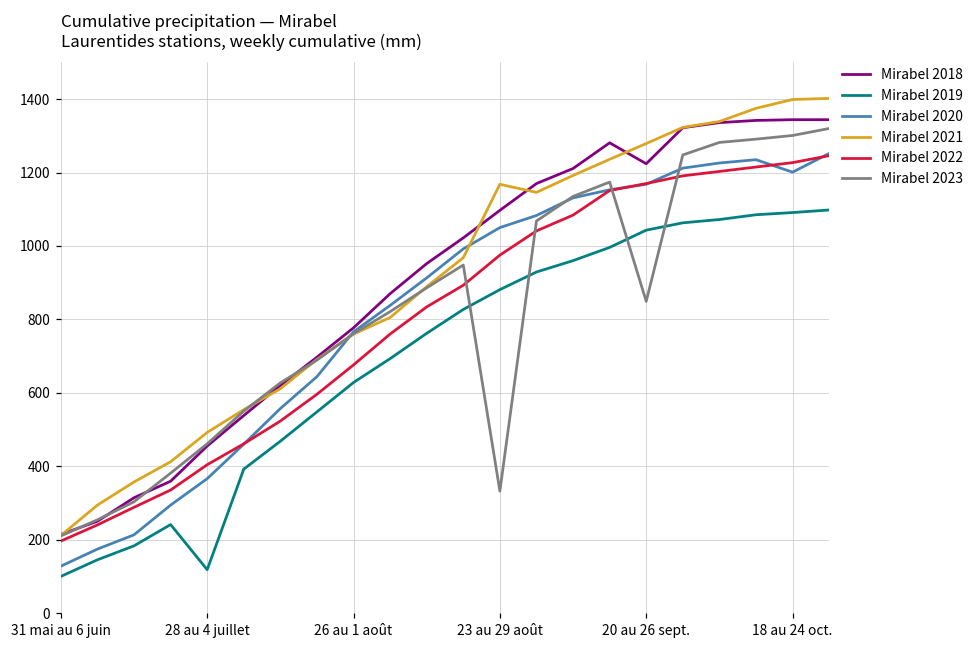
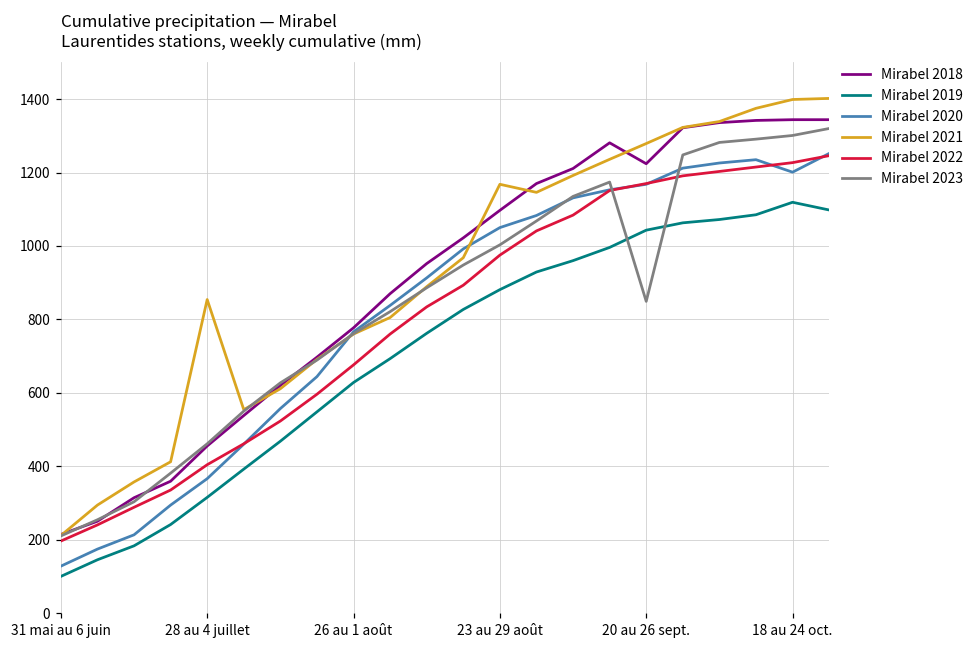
  {
    "Mirabel 2018": {
      "26 au 1 août": 780,
      "23 au 29 août": 1100,
      "20 au 26 sept.": 1220,
      "18 au 24 oct.": 1340
    },
    "Mirabel 2019": {
      "31 mai au 6 juin": 100,
-     "28 au 4 juillet": 120,
+     "28 au 4 juillet": 320,
      "26 au 1 août": 630,
      "23 au 29 août": 880,
      "20 au 26 sept.": 1040,
-     "18 au 24 oct.": 1090
+     "18 au 24 oct.": 1120
    },
    "Mirabel 2020": {
      "31 mai au 6 juin": 130,
      "28 au 4 juillet": 370,
      "23 au 29 août": 1050,
      "18 au 24 oct.": 1200
    },
    "Mirabel 2021": {
-     "28 au 4 juillet": 490,
+     "28 au 4 juillet": 850,
      "23 au 29 août": 1170,
      "20 au 26 sept.": 1280,
      "18 au 24 oct.": 1400
    },
    "Mirabel 2022": {
      "31 mai au 6 juin": 200,
      "28 au 4 juillet": 400,
      "26 au 1 août": 680,
      "23 au 29 août": 980,
      "18 au 24 oct.": 1230
    },
    "Mirabel 2023": {
-     "23 au 29 août": 330,
+     "23 au 29 août": 1000,
      "20 au 26 sept.": 850,
      "18 au 24 oct.": 1300
    }
  }
